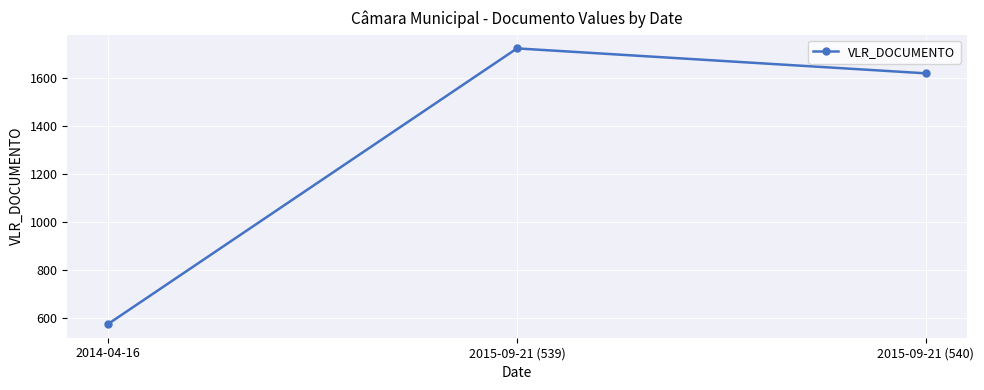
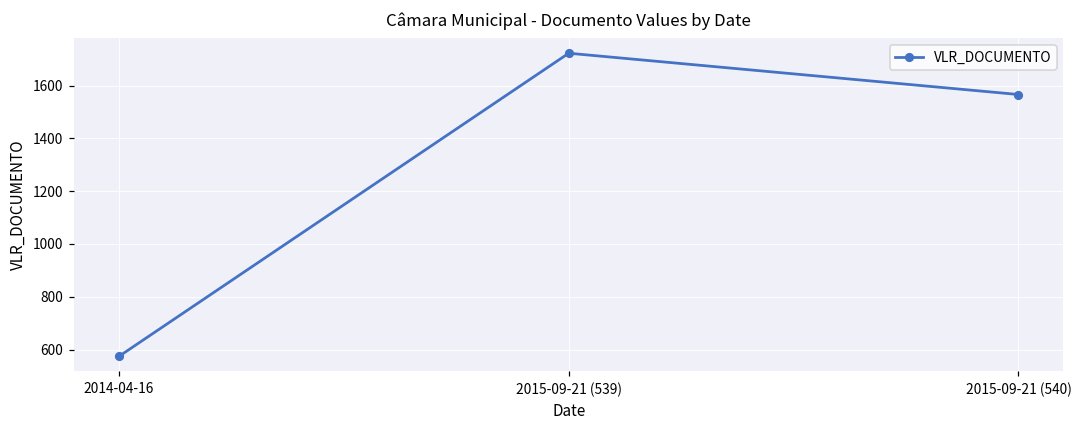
  {
    "2014-04-16": 570,
    "2015-09-21 (539)": 1720,
-   "2015-09-21 (540)": 1620
+   "2015-09-21 (540)": 1570
  }
